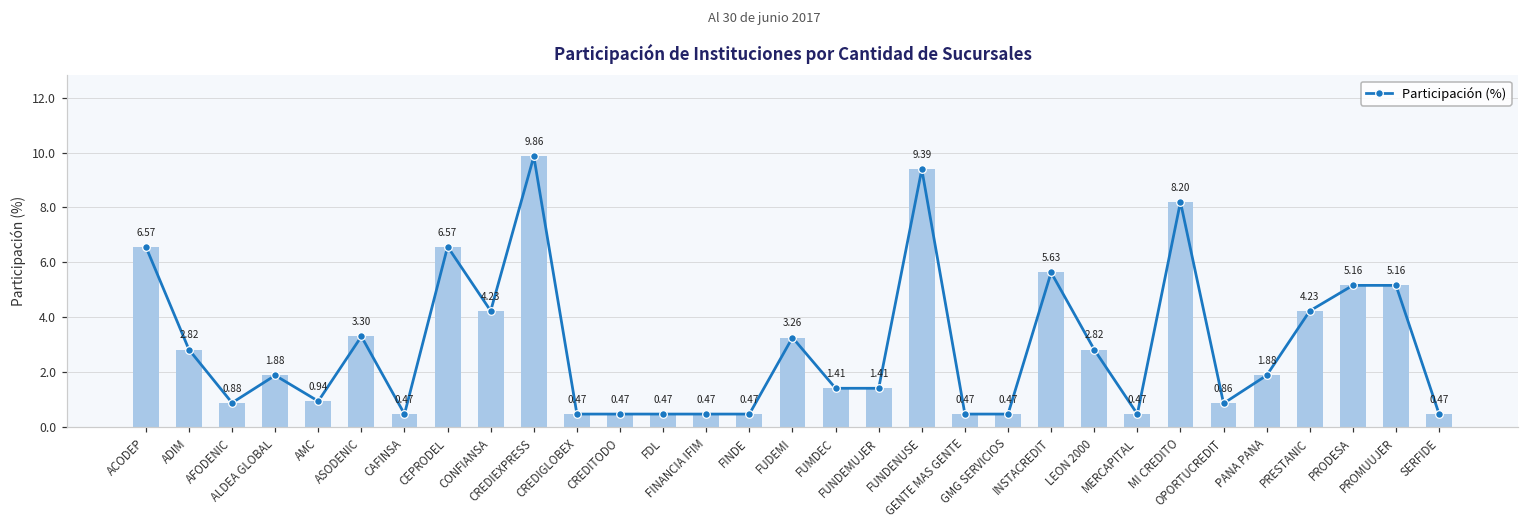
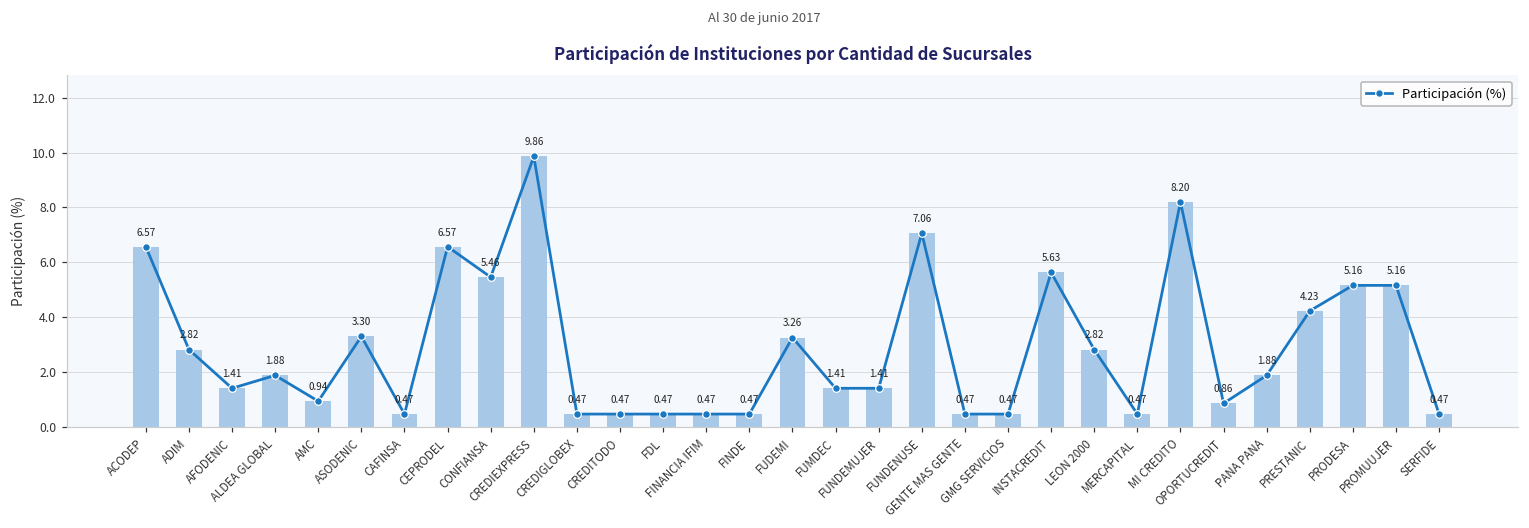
  {
    "Participación (%)": {
      "ACODEP": 6.57,
      "ADIM": 2.82,
-     "AFODENIC": 0.88,
+     "AFODENIC": 1.41,
      "ALDEA GLOBAL": 1.88,
      "AMC": 0.94,
      "ASODENIC": 3.30,
      "CAFINSA": 0.47,
      "CEPRODEL": 6.57,
-     "CONFIANSA": 4.23,
+     "CONFIANSA": 5.46,
      "CREDIEXPRESS": 9.86,
      "CREDIGLOBEX": 0.47,
      "CREDITODO": 0.47,
      "FDL": 0.47,
      "FINANCIA IFIM": 0.47,
      "FINDE": 0.47,
      "FUDEMI": 3.26,
      "FUMDEC": 1.41,
      "FUNDEMUJER": 1.41,
-     "FUNDENUSE": 9.39,
+     "FUNDENUSE": 7.06,
      "GENTE MAS GENTE": 0.47,
      "GMG SERVICIOS": 0.47,
      "INSTACREDIT": 5.63,
      "LEON 2000": 2.82,
      "MERCAPITAL": 0.47,
      "MI CREDITO": 8.20,
      "OPORTUCREDIT": 0.86,
      "PANA PANA": 1.88,
      "PRESTANIC": 4.23,
      "PRODESA": 5.16,
      "PROMUUJER": 5.16,
      "SERFIDE": 0.47
    }
  }
